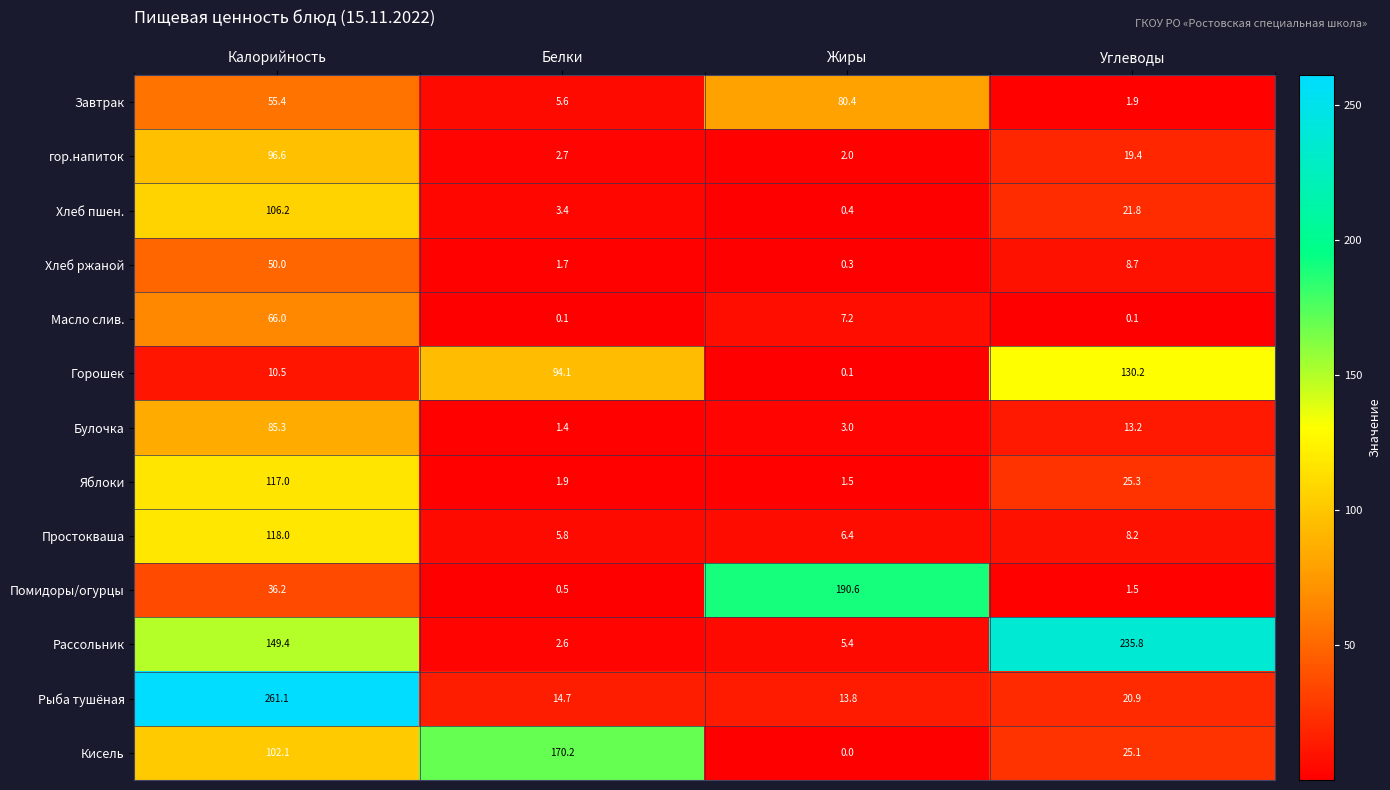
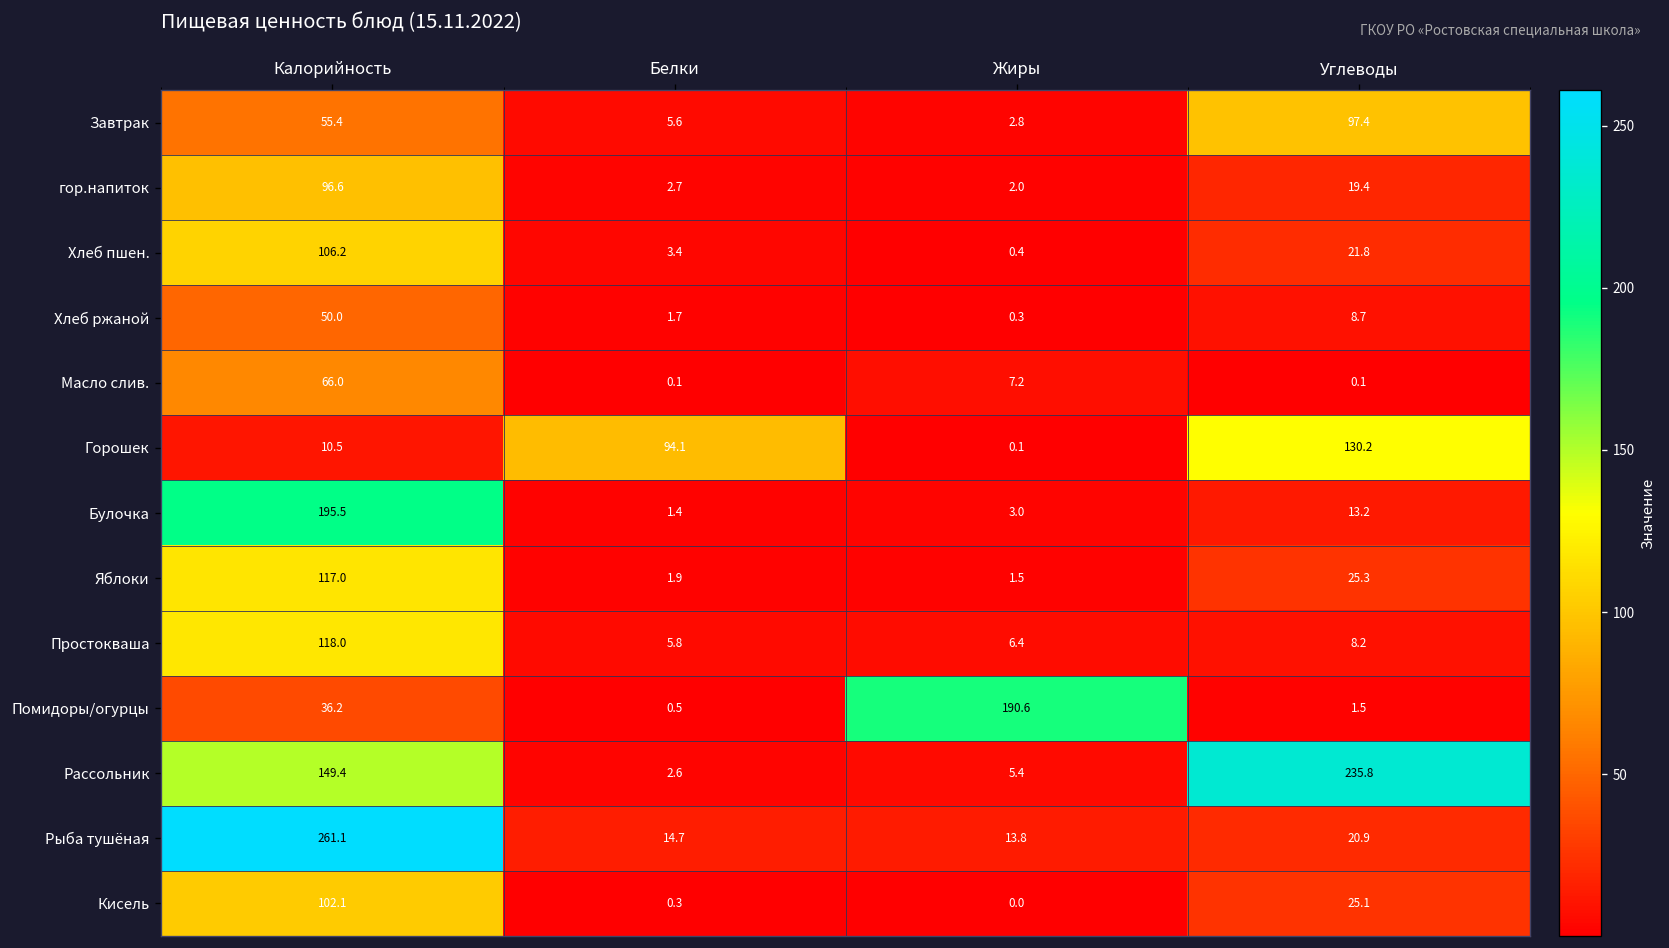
  {
    "Завтрак": {
      "Калорийность": 55.4,
      "Белки": 5.6,
-     "Жиры": 80.4,
-     "Углеводы": 1.9
+     "Жиры": 2.8,
+     "Углеводы": 97.4
    },
    "гор.напиток": {
      "Калорийность": 96.6,
      "Белки": 2.7,
      "Жиры": 2.0,
      "Углеводы": 19.4
    },
    "Хлеб пшен.": {
      "Калорийность": 106.2,
      "Белки": 3.4,
      "Жиры": 0.4,
      "Углеводы": 21.8
    },
    "Хлеб ржаной": {
      "Калорийность": 50.0,
      "Белки": 1.7,
      "Жиры": 0.3,
      "Углеводы": 8.7
    },
    "Масло слив.": {
      "Калорийность": 66.0,
      "Белки": 0.1,
      "Жиры": 7.2,
      "Углеводы": 0.1
    },
    "Горошек": {
      "Калорийность": 10.5,
      "Белки": 94.1,
      "Жиры": 0.1,
      "Углеводы": 130.2
    },
    "Булочка": {
-     "Калорийность": 85.3,
+     "Калорийность": 195.5,
      "Белки": 1.4,
      "Жиры": 3.0,
      "Углеводы": 13.2
    },
    "Яблоки": {
      "Калорийность": 117.0,
      "Белки": 1.9,
      "Жиры": 1.5,
      "Углеводы": 25.3
    },
    "Простокваша": {
      "Калорийность": 118.0,
      "Белки": 5.8,
      "Жиры": 6.4,
      "Углеводы": 8.2
    },
    "Помидоры/огурцы": {
      "Калорийность": 36.2,
      "Белки": 0.5,
      "Жиры": 190.6,
      "Углеводы": 1.5
    },
    "Рассольник": {
      "Калорийность": 149.4,
      "Белки": 2.6,
      "Жиры": 5.4,
      "Углеводы": 235.8
    },
    "Рыба тушёная": {
      "Калорийность": 261.1,
      "Белки": 14.7,
      "Жиры": 13.8,
      "Углеводы": 20.9
    },
    "Кисель": {
      "Калорийность": 102.1,
-     "Белки": 170.2,
+     "Белки": 0.3,
      "Жиры": 0.0,
      "Углеводы": 25.1
    }
  }
